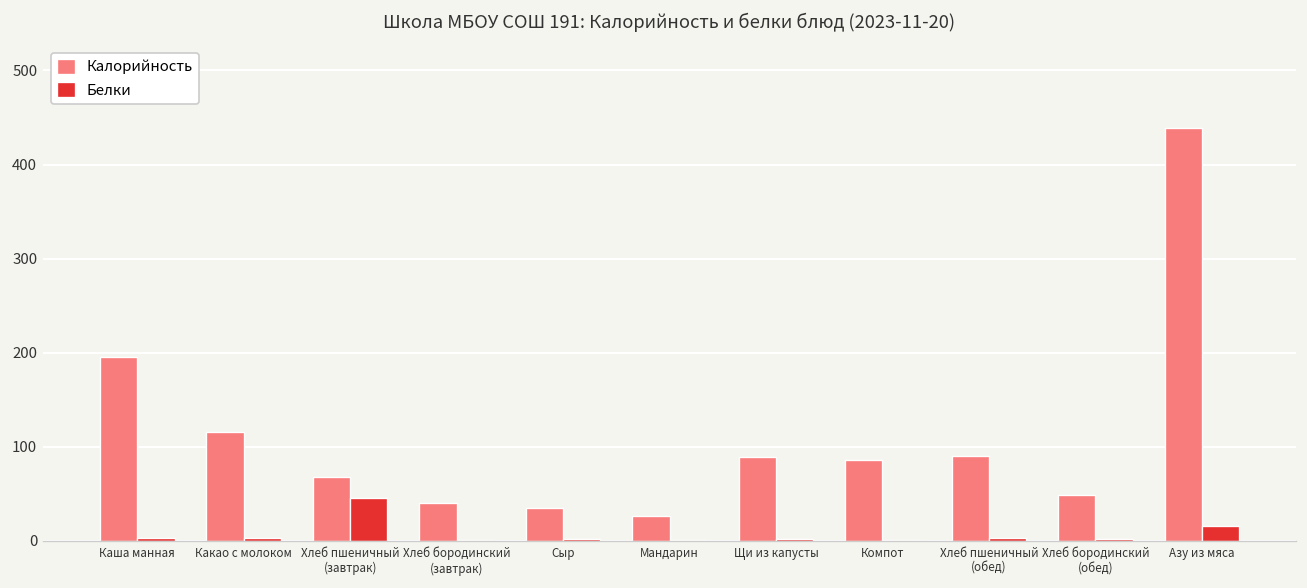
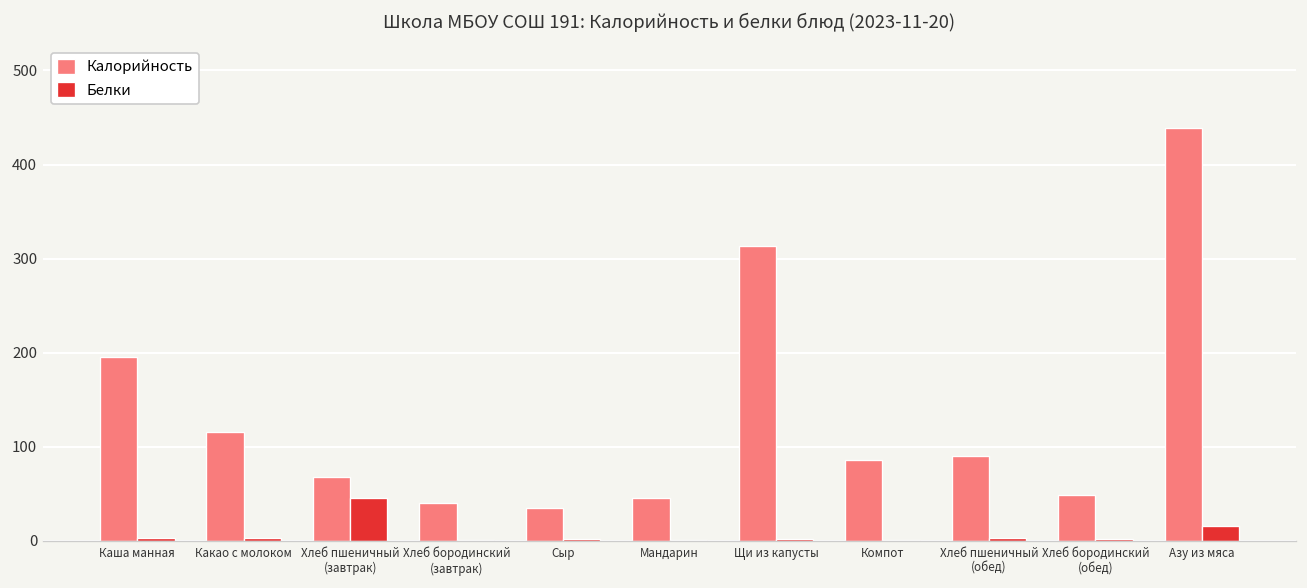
  {
    "Калорийность": {
      "Каша манная": 200,
      "Какао с молоком": 120,
      "Хлеб пшеничный (завтрак)": 70,
      "Хлеб бородинский (завтрак)": 40,
      "Сыр": 40,
-     "Мандарин": 30,
-     "Щи из капусты": 90,
+     "Мандарин": 50,
+     "Щи из капусты": 310,
      "Компот": 90,
      "Хлеб пшеничный (обед)": 90,
      "Хлеб бородинский (обед)": 50,
      "Азу из мяса": 440
    },
    "Белки": {
      "Какао с молоком": 0,
      "Хлеб пшеничный (завтрак)": 50,
      "Азу из мяса": 20
    }
  }
